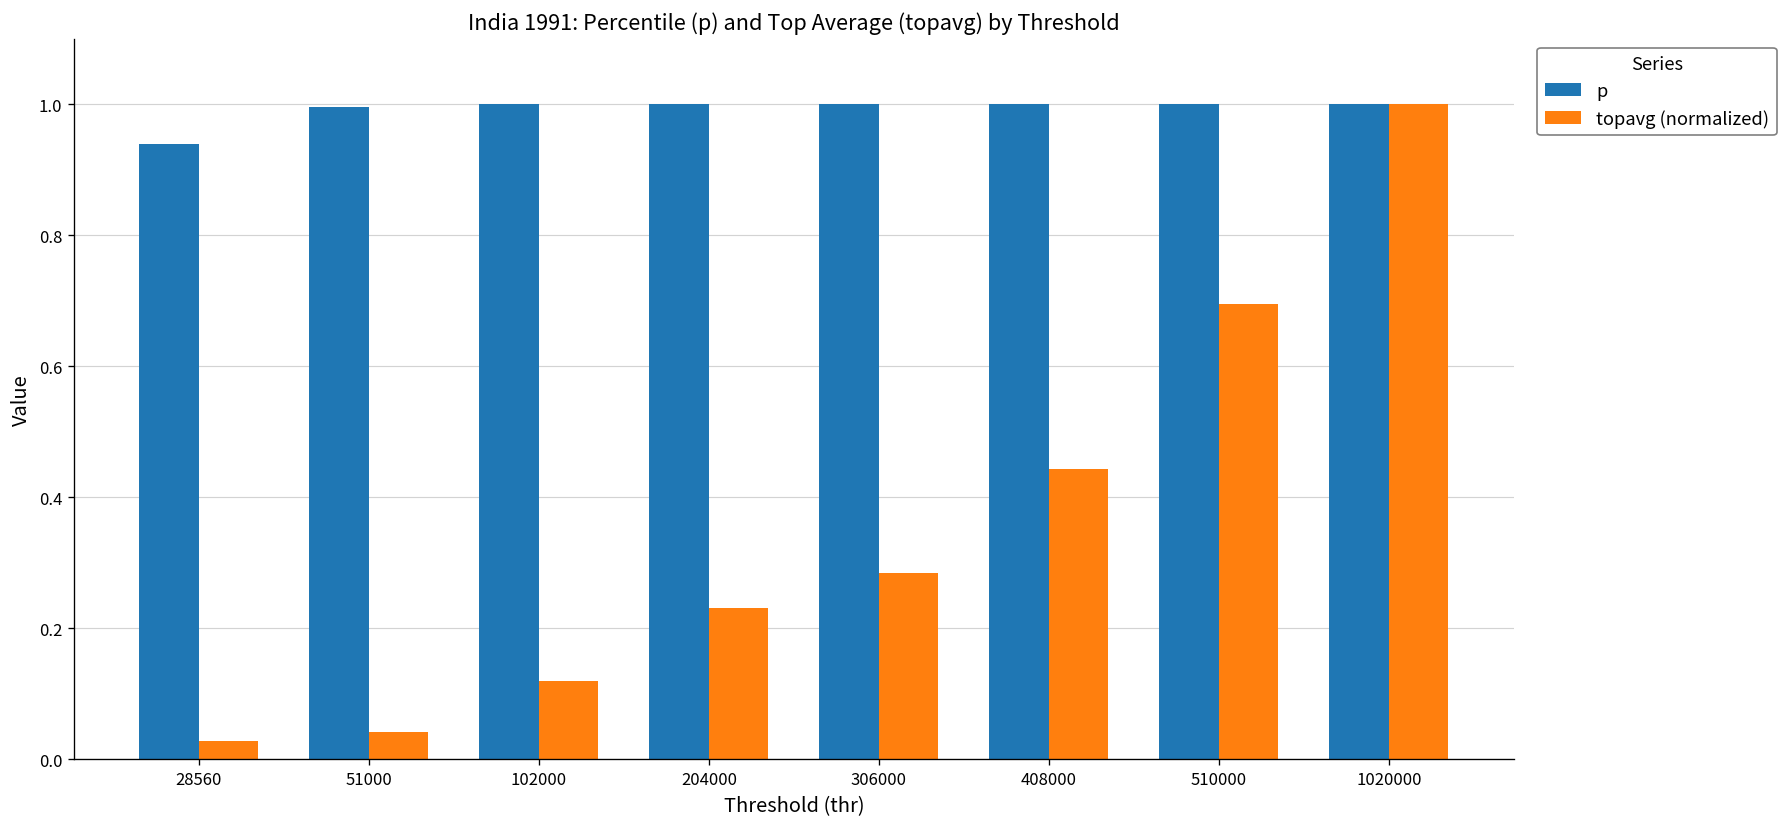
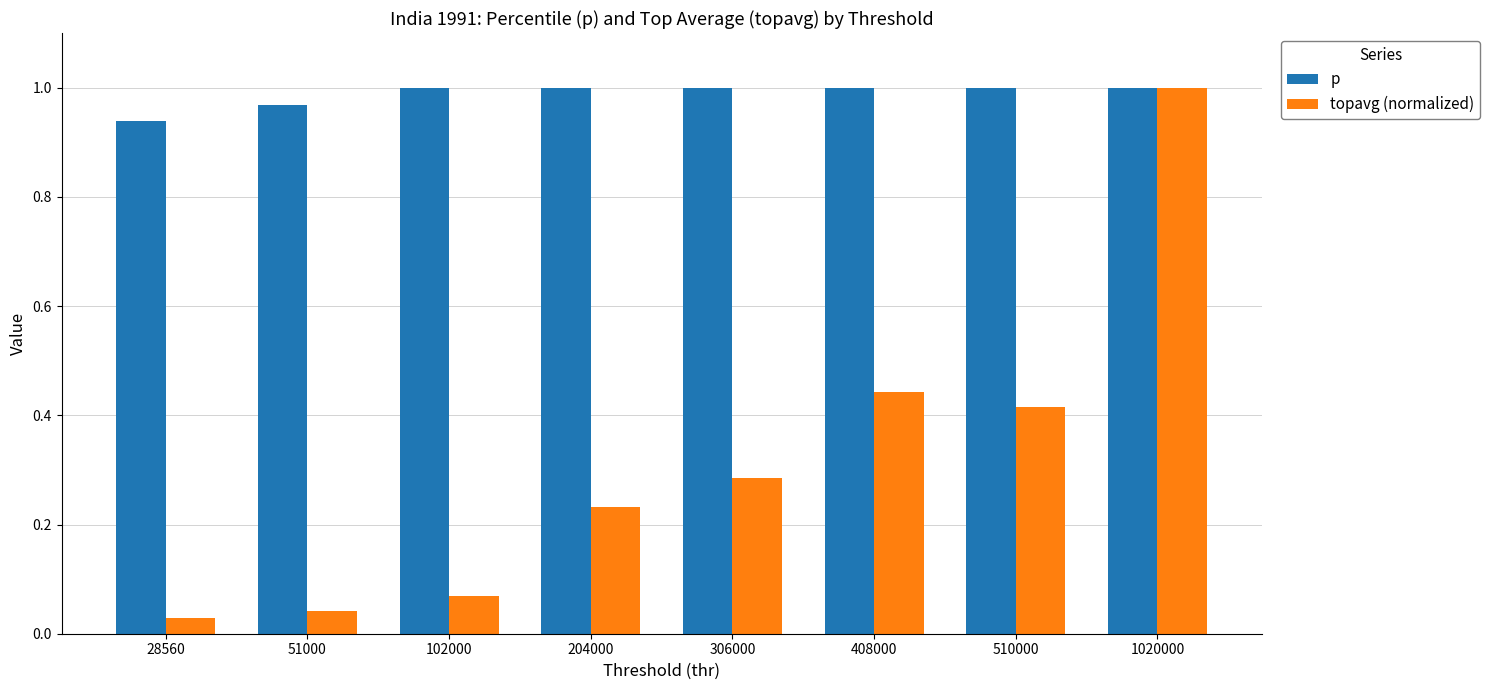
  {
    "p": {
      "28560": 0.94,
-     "51000": 1.00,
+     "51000": 0.97,
      "102000": 1.00,
      "204000": 1.00,
      "306000": 1.00,
      "408000": 1.00,
      "510000": 1.00,
      "1020000": 1.00
    },
    "topavg (normalized)": {
      "28560": 0.03,
      "51000": 0.04,
-     "102000": 0.12,
+     "102000": 0.07,
      "204000": 0.23,
      "306000": 0.28,
      "408000": 0.44,
-     "510000": 0.70,
+     "510000": 0.42,
      "1020000": 1.00
    }
  }
